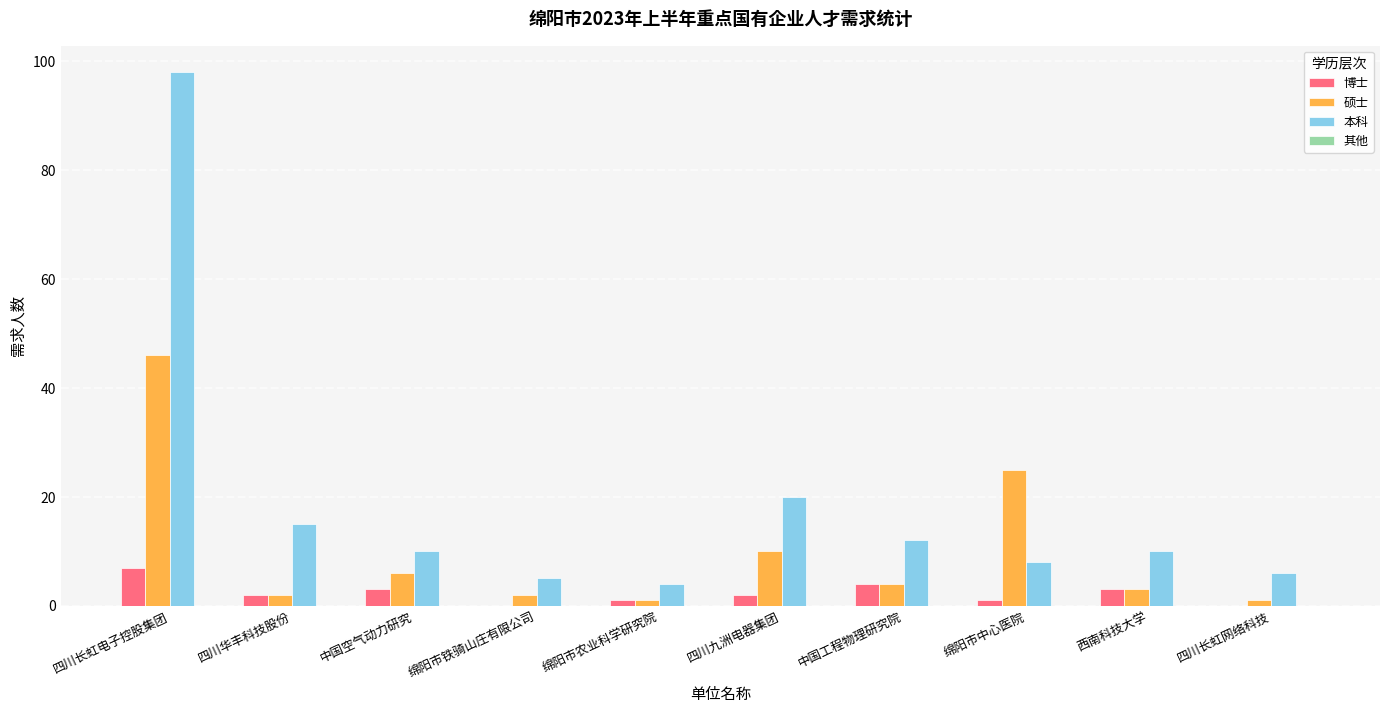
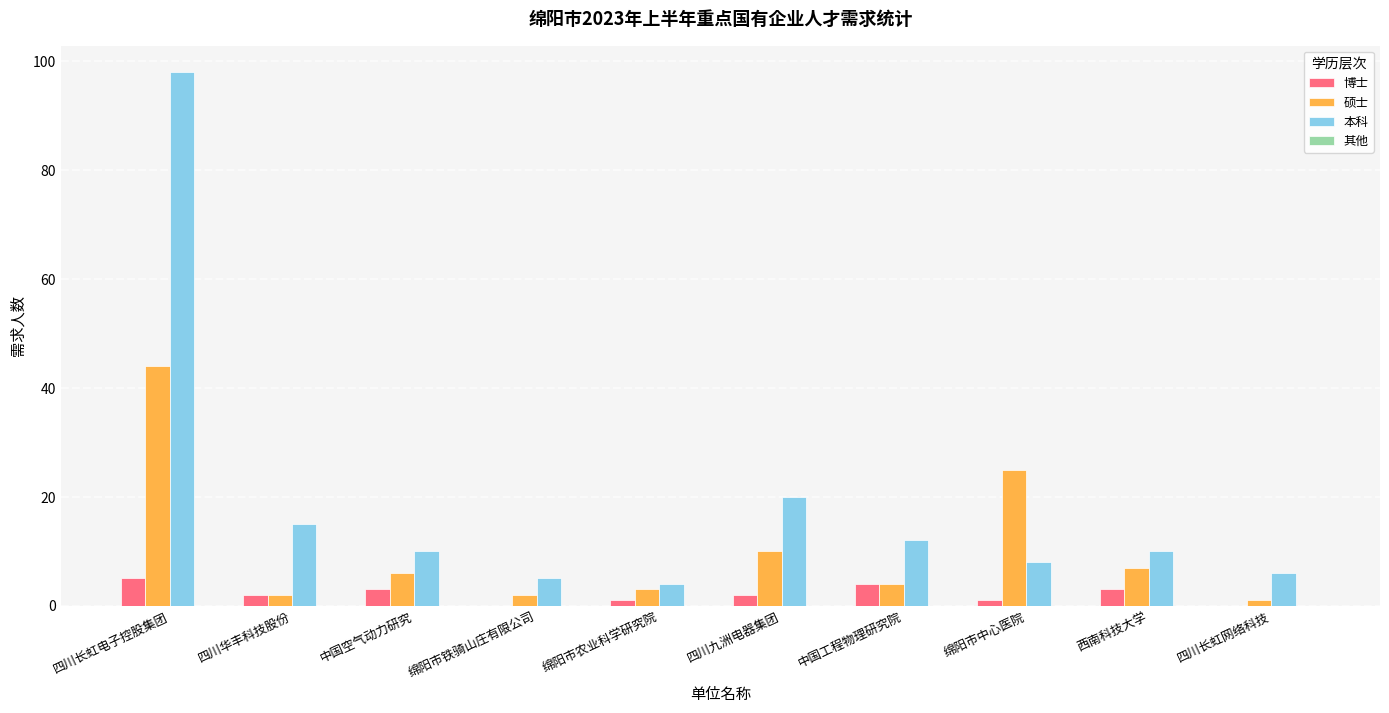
  {
    "博士": {
-     "四川长虹电子控股集团": 7,
+     "四川长虹电子控股集团": 5,
      "四川华丰科技股份": 2,
      "中国空气动力研究": 3,
      "绵阳市铁骑山庄有限公司": 0,
      "绵阳市农业科学研究院": 1,
      "四川九洲电器集团": 2,
      "中国工程物理研究院": 4,
      "绵阳市中心医院": 1,
      "西南科技大学": 3,
      "四川长虹网络科技": 0
    },
    "硕士": {
-     "四川长虹电子控股集团": 46,
+     "四川长虹电子控股集团": 44,
      "四川华丰科技股份": 2,
      "中国空气动力研究": 6,
      "绵阳市铁骑山庄有限公司": 2,
-     "绵阳市农业科学研究院": 1,
+     "绵阳市农业科学研究院": 3,
      "四川九洲电器集团": 10,
      "中国工程物理研究院": 4,
      "绵阳市中心医院": 25,
-     "西南科技大学": 3,
+     "西南科技大学": 7,
      "四川长虹网络科技": 1
    },
    "本科": {
      "四川长虹电子控股集团": 98,
      "四川华丰科技股份": 15,
      "中国空气动力研究": 10,
      "绵阳市铁骑山庄有限公司": 5,
      "绵阳市农业科学研究院": 4,
      "四川九洲电器集团": 20,
      "中国工程物理研究院": 12,
      "绵阳市中心医院": 8,
      "西南科技大学": 10,
      "四川长虹网络科技": 6
    },
    "其他": {
      "四川长虹电子控股集团": 0,
      "四川华丰科技股份": 0,
      "中国空气动力研究": 0,
      "绵阳市铁骑山庄有限公司": 0,
      "绵阳市农业科学研究院": 0,
      "四川九洲电器集团": 0,
      "中国工程物理研究院": 0,
      "绵阳市中心医院": 0,
      "西南科技大学": 0,
      "四川长虹网络科技": 0
    }
  }
